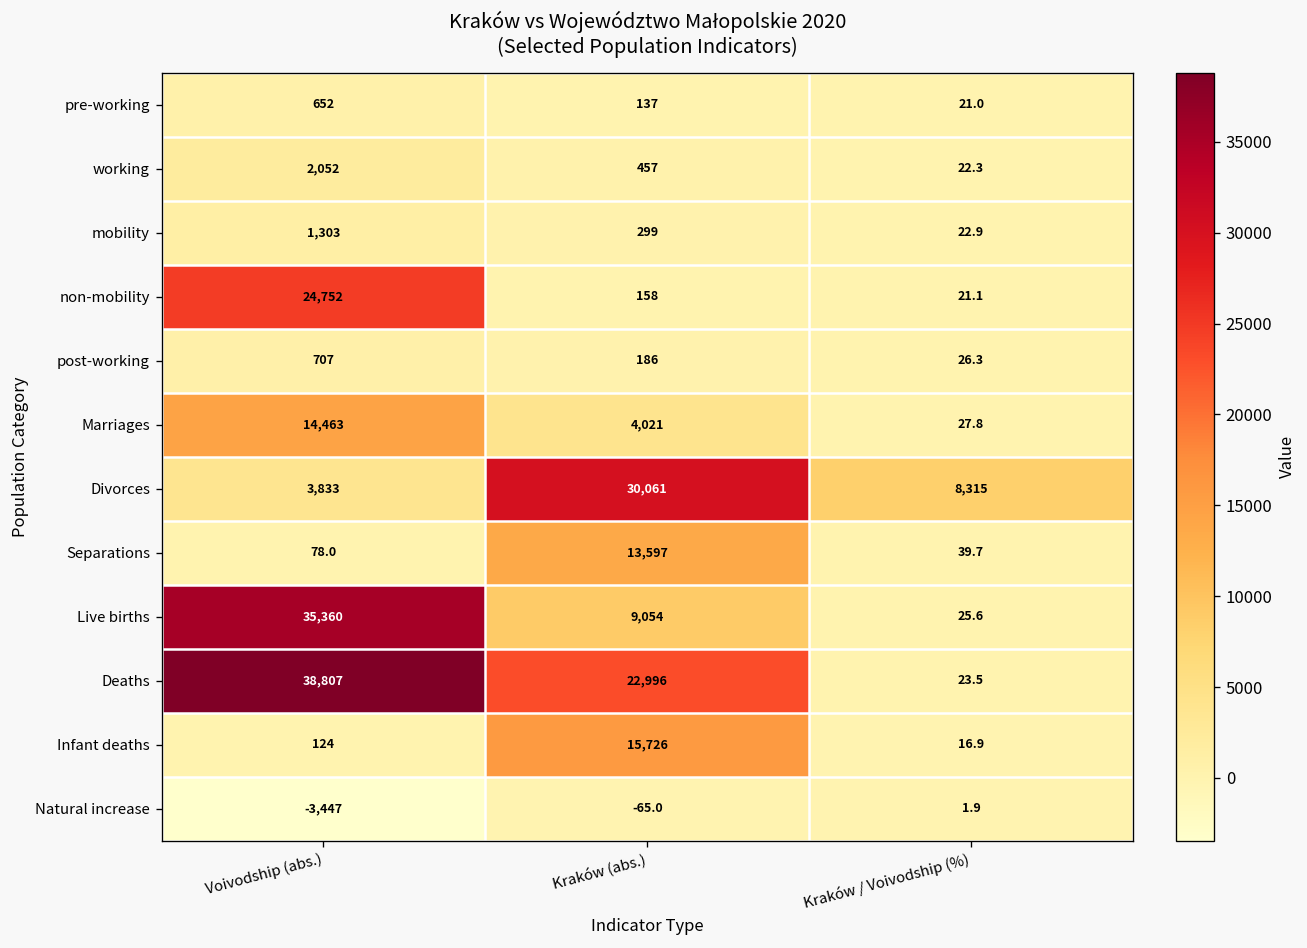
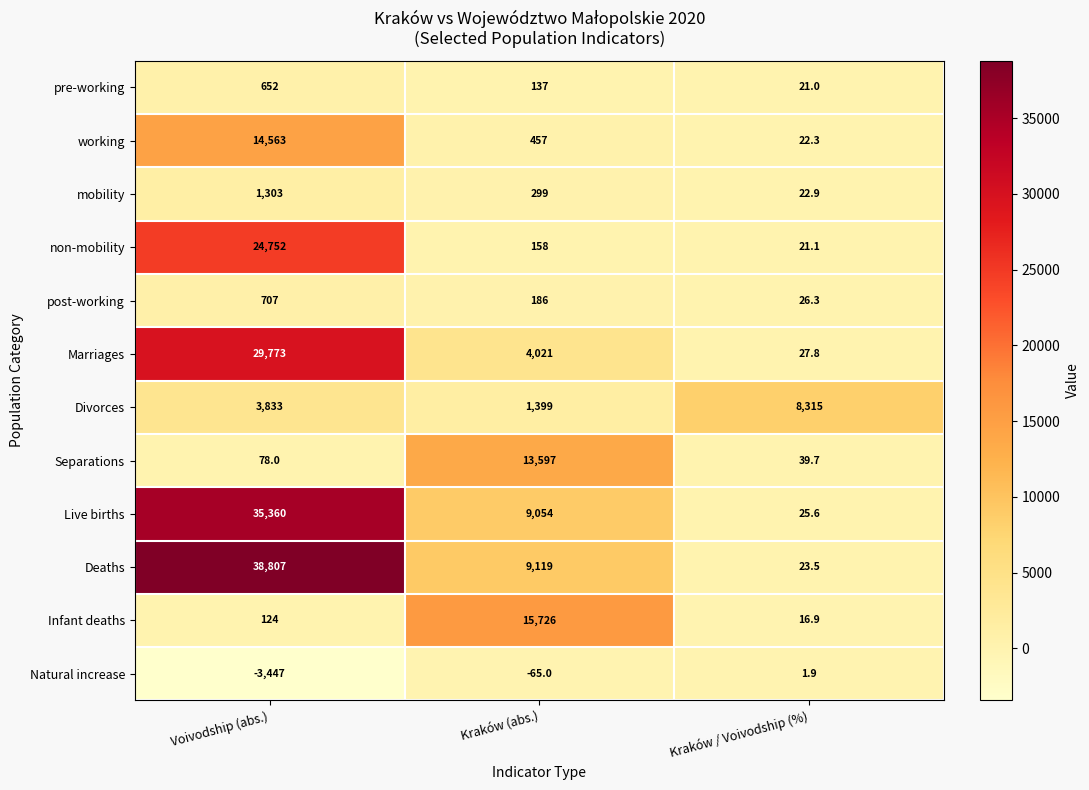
  {
    "pre-working": {
      "Voivodship (abs.)": "652",
      "Kraków (abs.)": "137",
      "Kraków / Voivodship (%)": "21.0"
    },
    "working": {
-     "Voivodship (abs.)": "2,052",
+     "Voivodship (abs.)": "14,563",
      "Kraków (abs.)": "457",
      "Kraków / Voivodship (%)": "22.3"
    },
    "mobility": {
      "Voivodship (abs.)": "1,303",
      "Kraków (abs.)": "299",
      "Kraków / Voivodship (%)": "22.9"
    },
    "non-mobility": {
      "Voivodship (abs.)": "24,752",
      "Kraków (abs.)": "158",
      "Kraków / Voivodship (%)": "21.1"
    },
    "post-working": {
      "Voivodship (abs.)": "707",
      "Kraków (abs.)": "186",
      "Kraków / Voivodship (%)": "26.3"
    },
    "Marriages": {
-     "Voivodship (abs.)": "14,463",
+     "Voivodship (abs.)": "29,773",
      "Kraków (abs.)": "4,021",
      "Kraków / Voivodship (%)": "27.8"
    },
    "Divorces": {
      "Voivodship (abs.)": "3,833",
-     "Kraków (abs.)": "30,061",
+     "Kraków (abs.)": "1,399",
      "Kraków / Voivodship (%)": "8,315"
    },
    "Separations": {
      "Voivodship (abs.)": "78.0",
      "Kraków (abs.)": "13,597",
      "Kraków / Voivodship (%)": "39.7"
    },
    "Live births": {
      "Voivodship (abs.)": "35,360",
      "Kraków (abs.)": "9,054",
      "Kraków / Voivodship (%)": "25.6"
    },
    "Deaths": {
      "Voivodship (abs.)": "38,807",
-     "Kraków (abs.)": "22,996",
+     "Kraków (abs.)": "9,119",
      "Kraków / Voivodship (%)": "23.5"
    },
    "Infant deaths": {
      "Voivodship (abs.)": "124",
      "Kraków (abs.)": "15,726",
      "Kraków / Voivodship (%)": "16.9"
    },
    "Natural increase": {
      "Voivodship (abs.)": "-3,447",
      "Kraków (abs.)": "-65.0",
      "Kraków / Voivodship (%)": "1.9"
    }
  }
